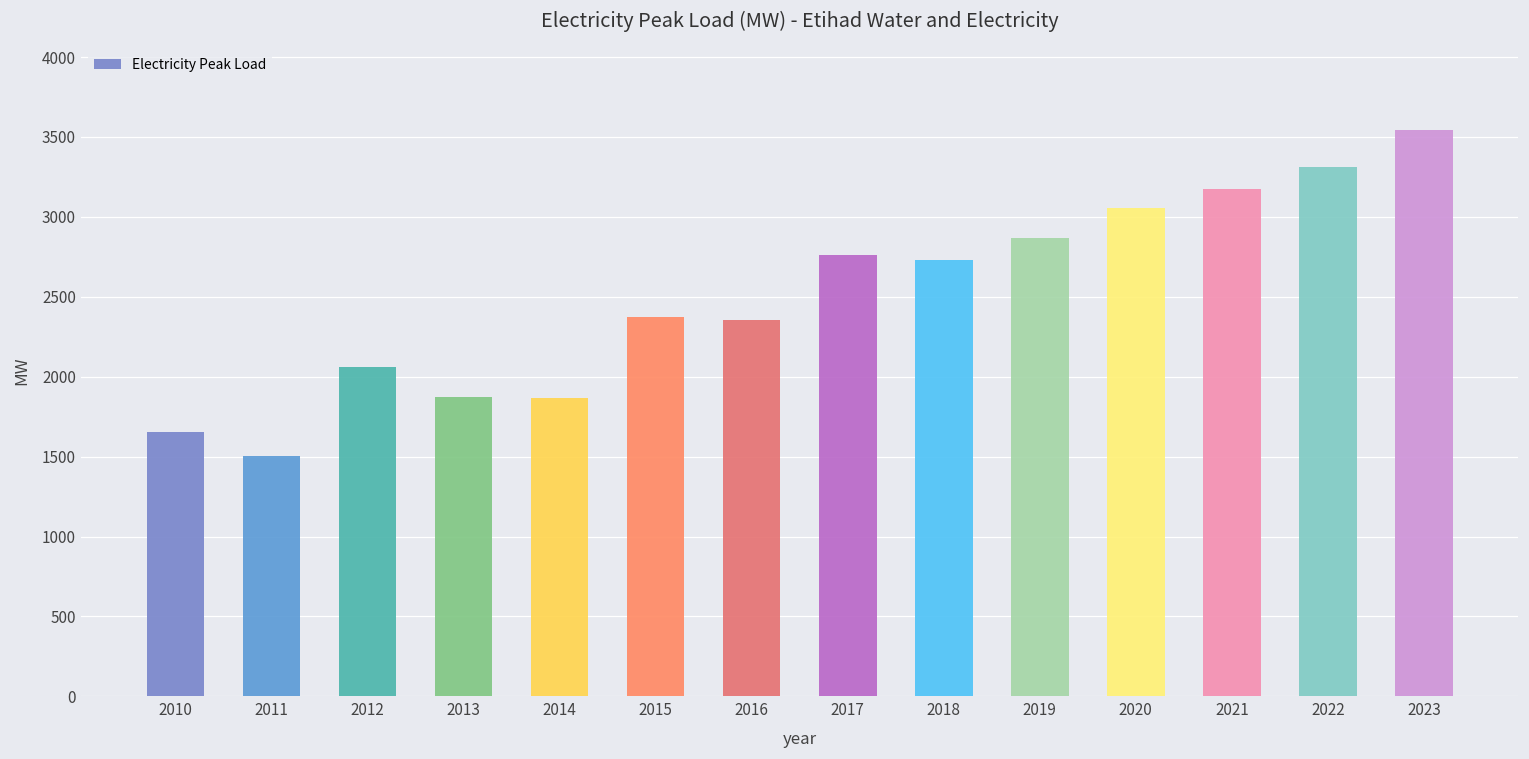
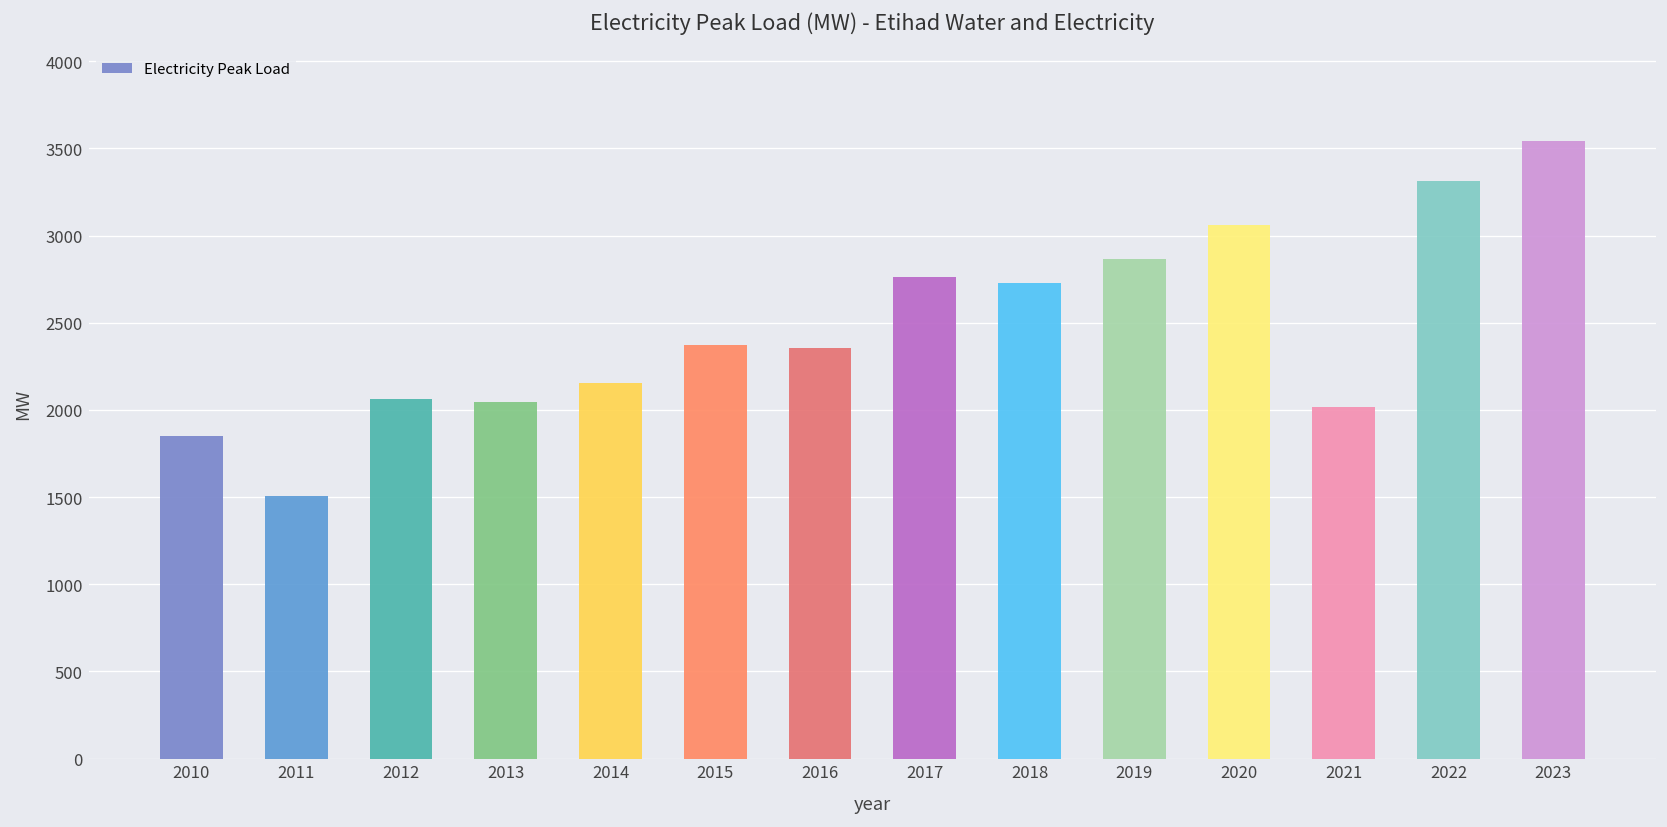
  {
-   "2010": 1650,
+   "2010": 1850,
    "2011": 1510,
    "2012": 2060,
-   "2013": 1870,
-   "2014": 1870,
+   "2013": 2050,
+   "2014": 2160,
    "2015": 2370,
    "2016": 2360,
    "2017": 2760,
    "2018": 2730,
    "2019": 2870,
    "2020": 3060,
-   "2021": 3170,
+   "2021": 2020,
    "2022": 3310,
    "2023": 3540
  }
